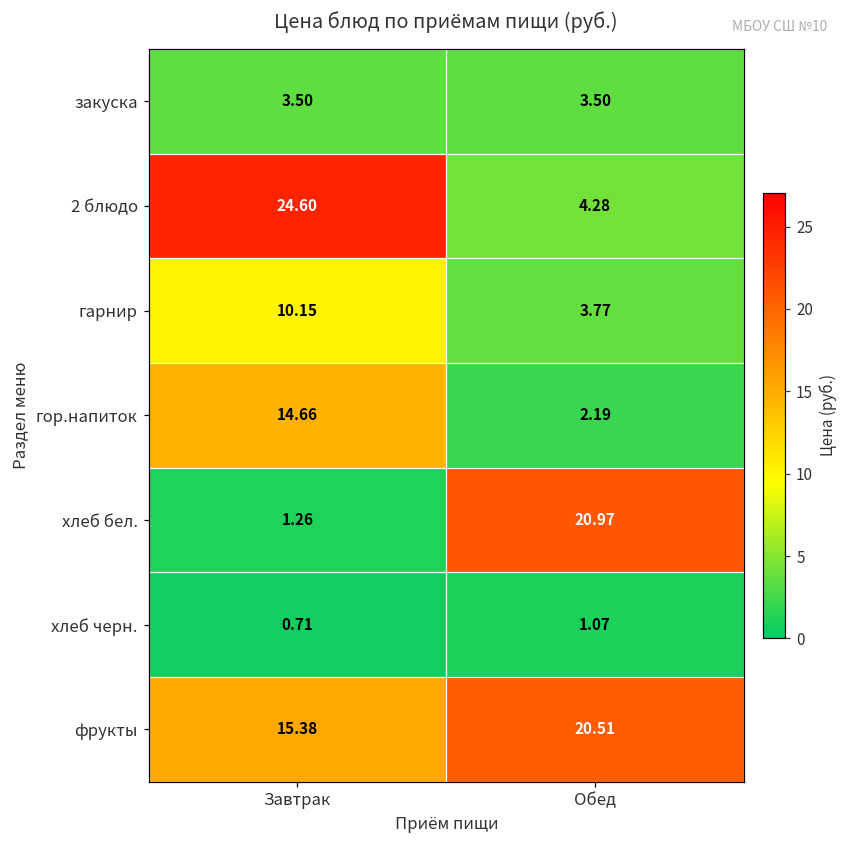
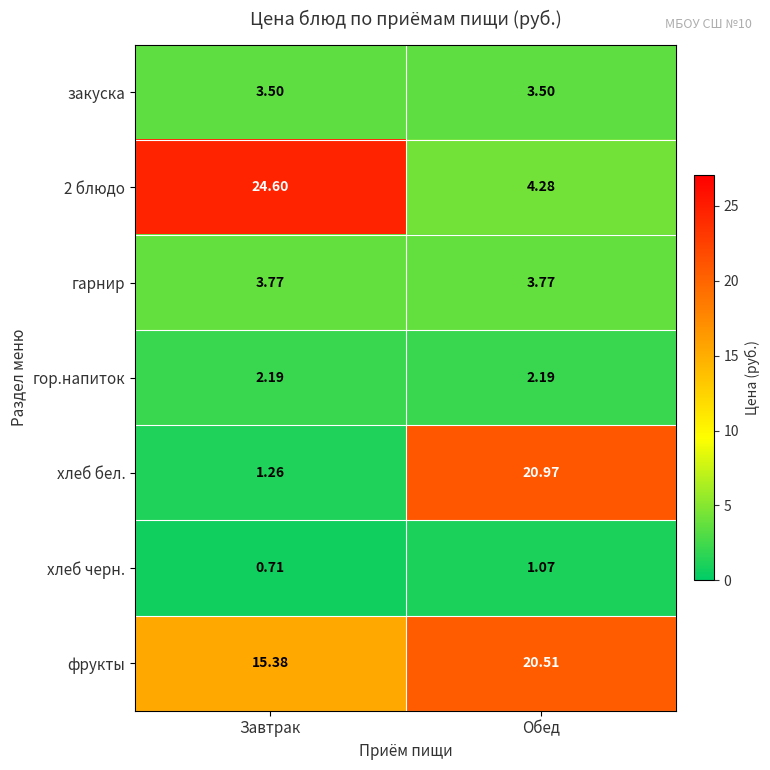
  {
    "закуска": {
      "Завтрак": 3.50,
      "Обед": 3.50
    },
    "2 блюдо": {
      "Завтрак": 24.60,
      "Обед": 4.28
    },
    "гарнир": {
-     "Завтрак": 10.15,
+     "Завтрак": 3.77,
      "Обед": 3.77
    },
    "гор.напиток": {
-     "Завтрак": 14.66,
+     "Завтрак": 2.19,
      "Обед": 2.19
    },
    "хлеб бел.": {
      "Завтрак": 1.26,
      "Обед": 20.97
    },
    "хлеб черн.": {
      "Завтрак": 0.71,
      "Обед": 1.07
    },
    "фрукты": {
      "Завтрак": 15.38,
      "Обед": 20.51
    }
  }
